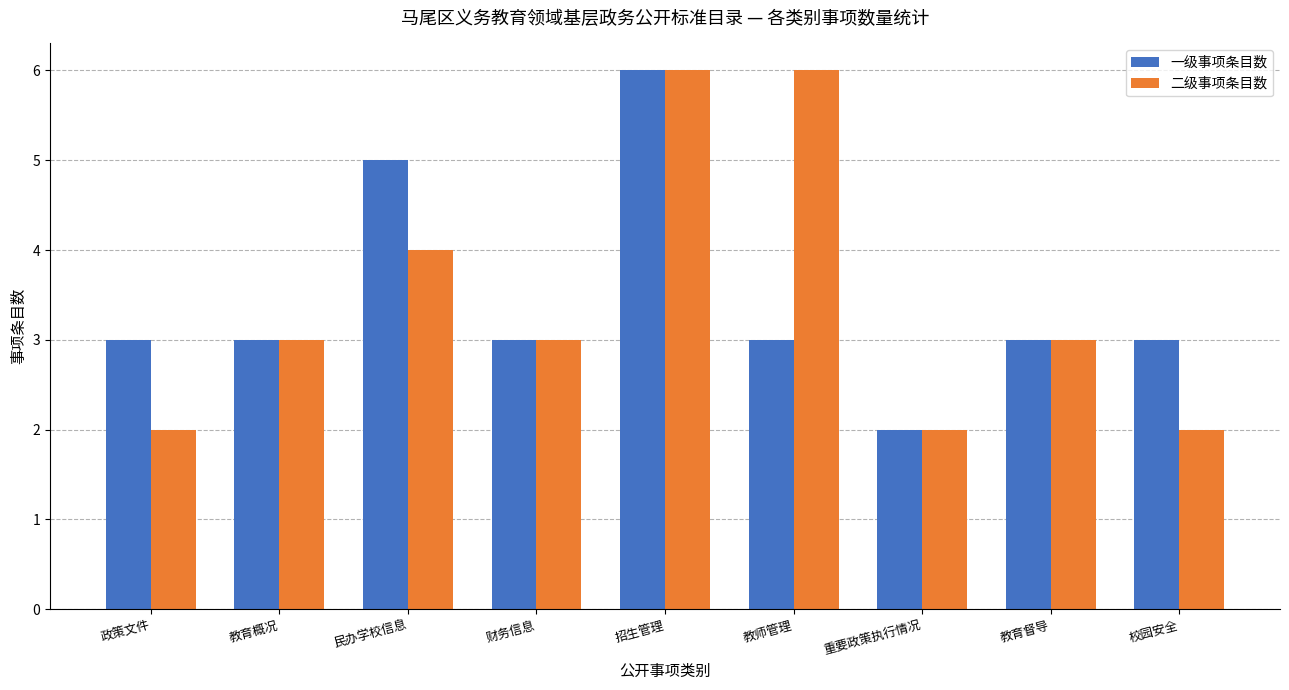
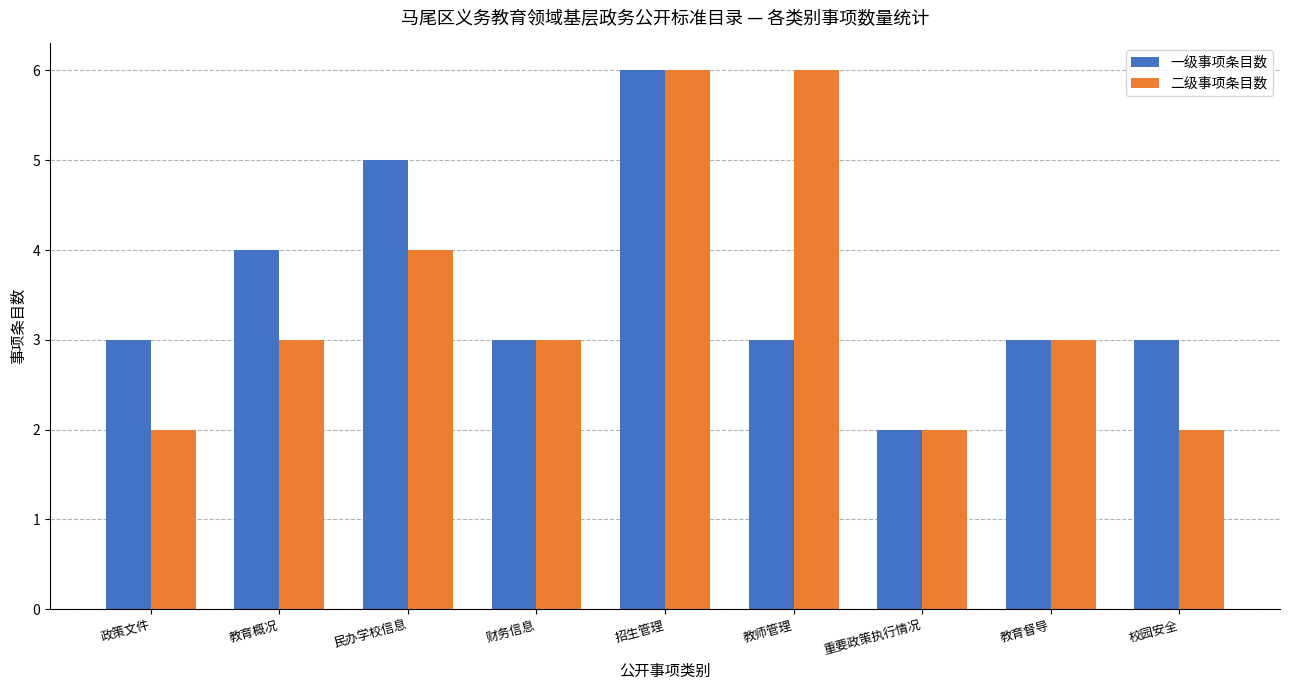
  {
    "一级事项条目数": {
      "政策文件": 3,
-     "教育概况": 3,
+     "教育概况": 4,
      "民办学校信息": 5,
      "财务信息": 3,
      "招生管理": 6,
      "教师管理": 3,
      "重要政策执行情况": 2,
      "教育督导": 3,
      "校园安全": 3
    },
    "二级事项条目数": {
      "政策文件": 2,
      "教育概况": 3,
      "民办学校信息": 4,
      "财务信息": 3,
      "招生管理": 6,
      "教师管理": 6,
      "重要政策执行情况": 2,
      "教育督导": 3,
      "校园安全": 2
    }
  }
